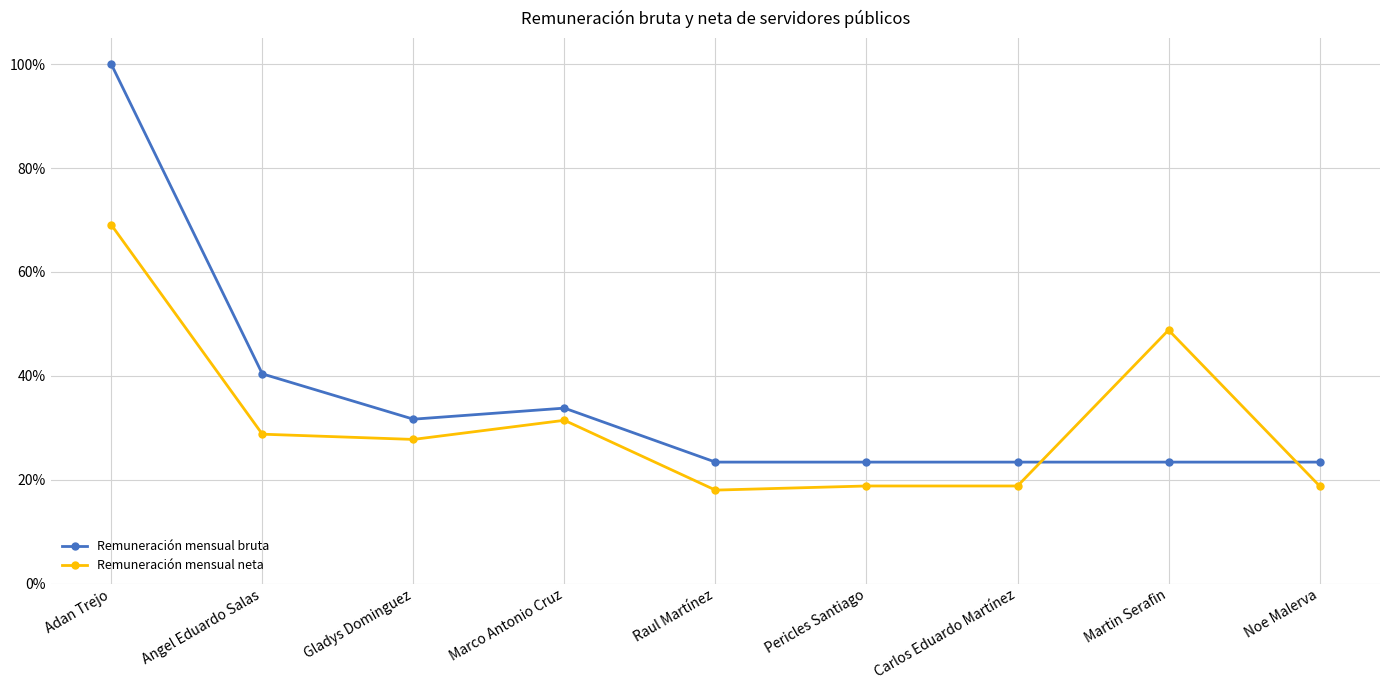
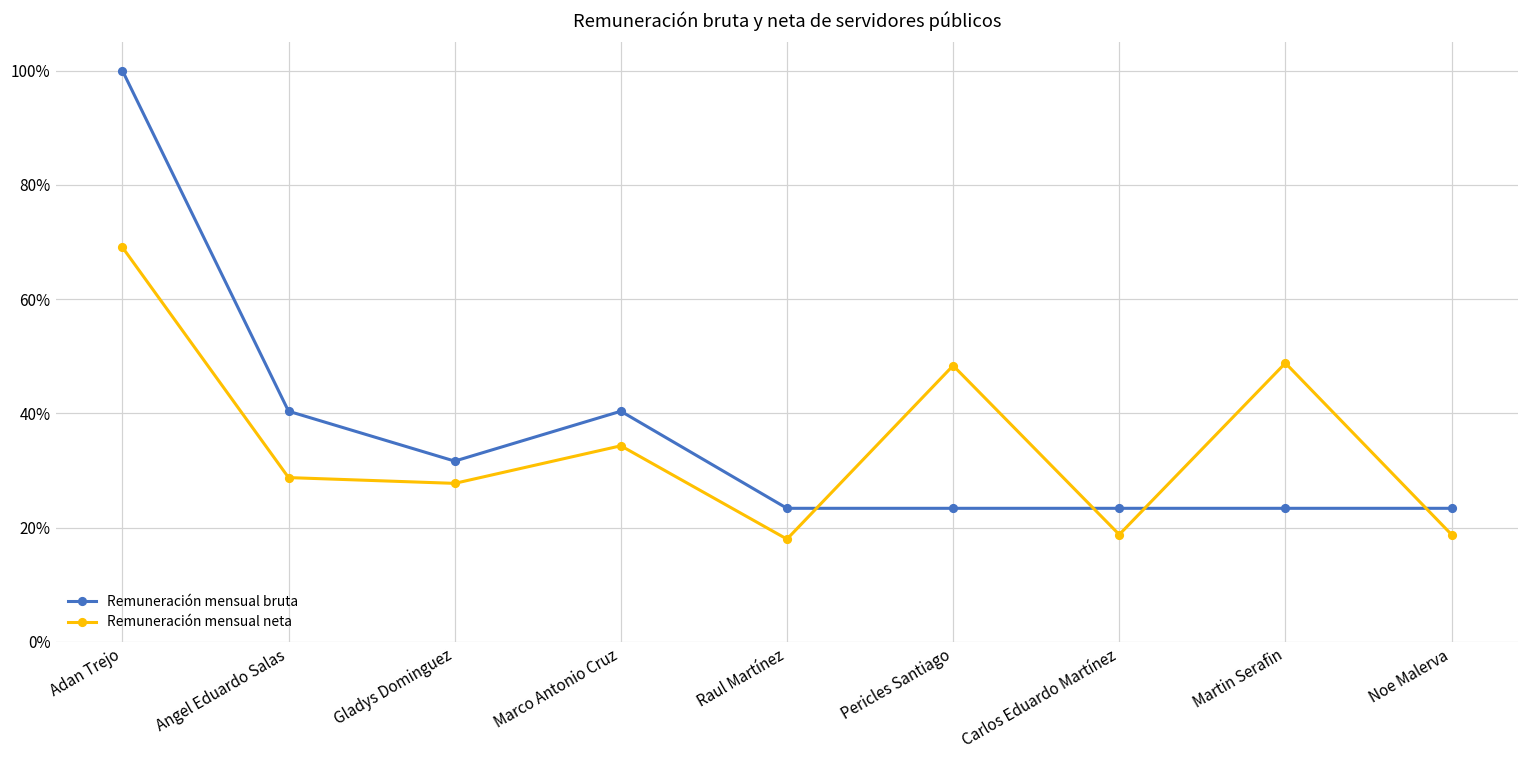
  {
    "Remuneración mensual bruta": {
      "Adan Trejo": "100%",
      "Angel Eduardo Salas": "40%",
      "Gladys Dominguez": "32%",
-     "Marco Antonio Cruz": "34%",
+     "Marco Antonio Cruz": "40%",
      "Raul Martínez": "23%",
      "Pericles Santiago": "23%",
      "Carlos Eduardo Martínez": "23%",
      "Martin Serafin": "23%",
      "Noe Malerva": "23%"
    },
    "Remuneración mensual neta": {
      "Adan Trejo": "69%",
      "Angel Eduardo Salas": "29%",
      "Gladys Dominguez": "28%",
-     "Marco Antonio Cruz": "31%",
+     "Marco Antonio Cruz": "34%",
      "Raul Martínez": "18%",
-     "Pericles Santiago": "19%",
+     "Pericles Santiago": "48%",
      "Carlos Eduardo Martínez": "19%",
      "Martin Serafin": "49%",
      "Noe Malerva": "19%"
    }
  }
